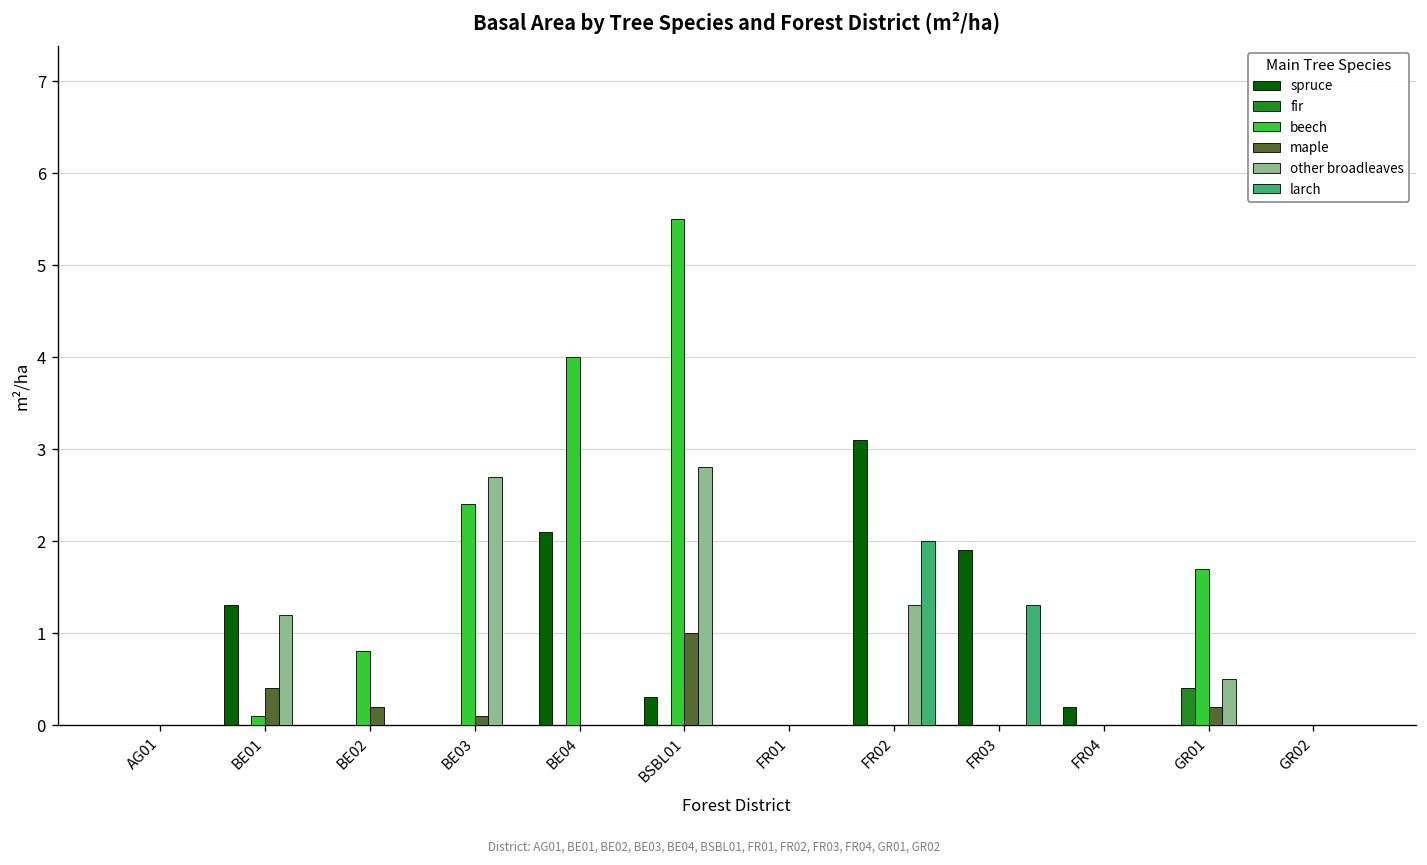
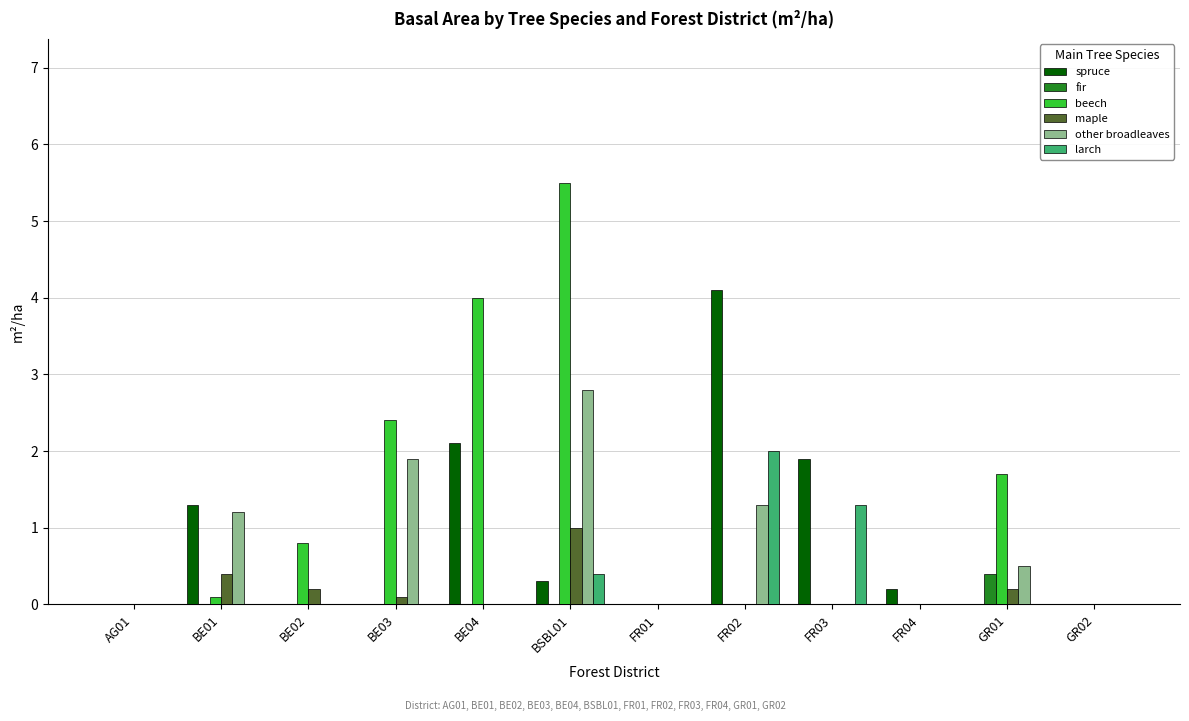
  {
    "spruce": {
      "AG01": 0.0,
      "BE01": 1.3,
      "BE02": 0.0,
      "BE03": 0.0,
      "BE04": 2.1,
      "BSBL01": 0.3,
      "FR01": 0.0,
-     "FR02": 3.1,
+     "FR02": 4.1,
      "FR03": 1.9,
      "FR04": 0.2,
      "GR01": 0.0,
      "GR02": 0.0
    },
    "fir": {
      "AG01": 0.0,
      "BE01": 0.0,
      "BE02": 0.0,
      "BE03": 0.0,
      "BE04": 0.0,
      "BSBL01": 0.0,
      "FR01": 0.0,
      "FR02": 0.0,
      "FR03": 0.0,
      "FR04": 0.0,
      "GR01": 0.4,
      "GR02": 0.0
    },
    "beech": {
      "AG01": 0.0,
      "BE01": 0.1,
      "BE02": 0.8,
      "BE03": 2.4,
      "BE04": 4.0,
      "BSBL01": 5.5,
      "FR01": 0.0,
      "FR02": 0.0,
      "FR03": 0.0,
      "FR04": 0.0,
      "GR01": 1.7,
      "GR02": 0.0
    },
    "maple": {
      "AG01": 0.0,
      "BE01": 0.4,
      "BE02": 0.2,
      "BE03": 0.1,
      "BE04": 0.0,
      "BSBL01": 1.0,
      "FR01": 0.0,
      "FR02": 0.0,
      "FR03": 0.0,
      "FR04": 0.0,
      "GR01": 0.2,
      "GR02": 0.0
    },
    "other broadleaves": {
      "AG01": 0.0,
      "BE01": 1.2,
      "BE02": 0.0,
-     "BE03": 2.7,
+     "BE03": 1.9,
      "BE04": 0.0,
      "BSBL01": 2.8,
      "FR01": 0.0,
      "FR02": 1.3,
      "FR03": 0.0,
      "FR04": 0.0,
      "GR01": 0.5,
      "GR02": 0.0
    },
    "larch": {
      "AG01": 0.0,
      "BE01": 0.0,
      "BE02": 0.0,
      "BE03": 0.0,
      "BE04": 0.0,
-     "BSBL01": 0.0,
+     "BSBL01": 0.4,
      "FR01": 0.0,
      "FR02": 2.0,
      "FR03": 1.3,
      "FR04": 0.0,
      "GR01": 0.0,
      "GR02": 0.0
    }
  }
